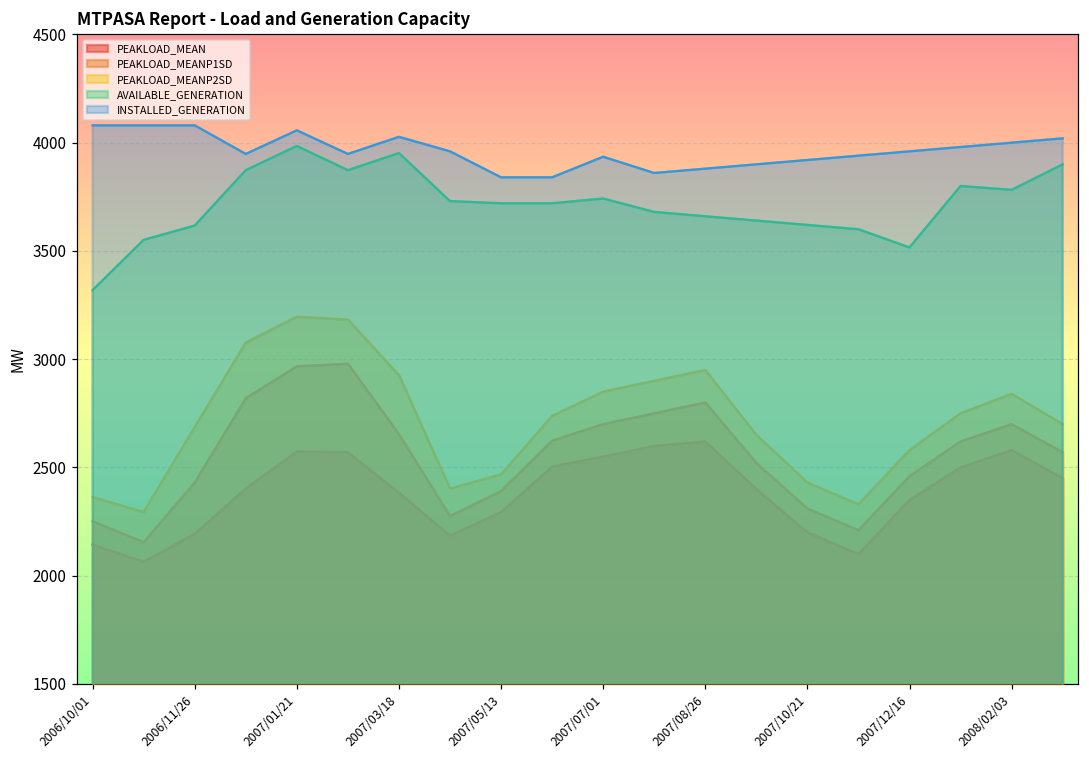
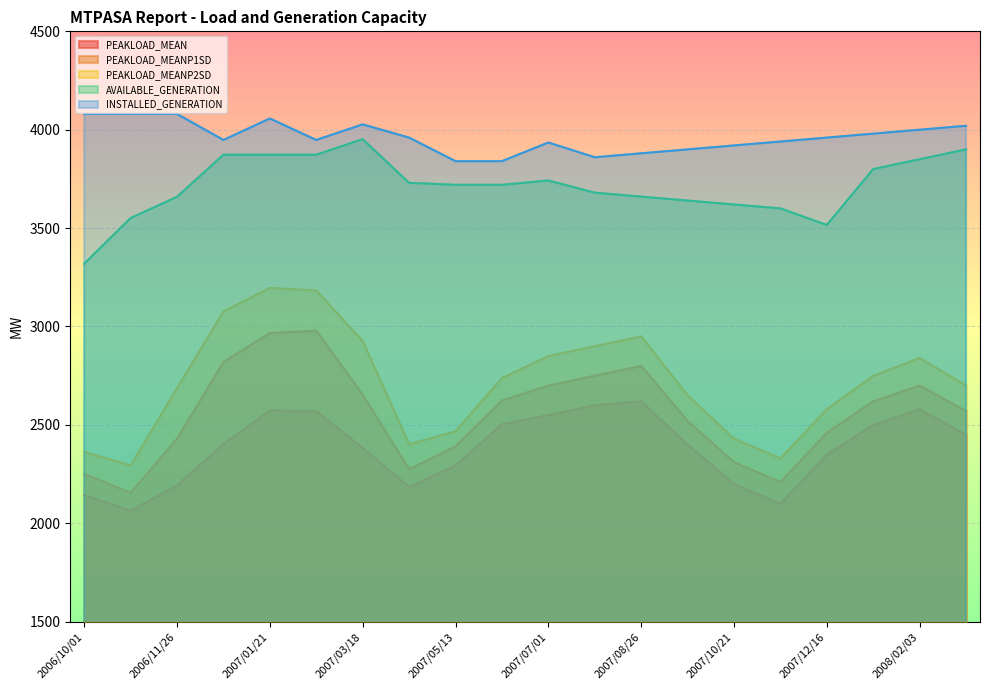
  {
    "AVAILABLE_GENERATION": {
      "2006/10/01": 3320,
-     "2006/11/26": 3620,
-     "2007/01/21": 3990,
+     "2006/11/26": 3660,
+     "2007/01/21": 3870,
      "2007/03/18": 3950,
      "2007/05/13": 3720,
      "2007/07/01": 3740,
      "2007/08/26": 3660,
      "2007/10/21": 3620,
      "2007/12/16": 3520,
-     "2008/02/03": 3780
+     "2008/02/03": 3850
    },
    "INSTALLED_GENERATION": {
      "2006/10/01": 4080,
      "2006/11/26": 4080,
      "2007/01/21": 4060,
      "2007/03/18": 4030,
      "2007/05/13": 3840,
      "2007/07/01": 3940,
      "2007/08/26": 3880,
      "2007/10/21": 3920,
      "2007/12/16": 3960,
      "2008/02/03": 4000
    }
  }
